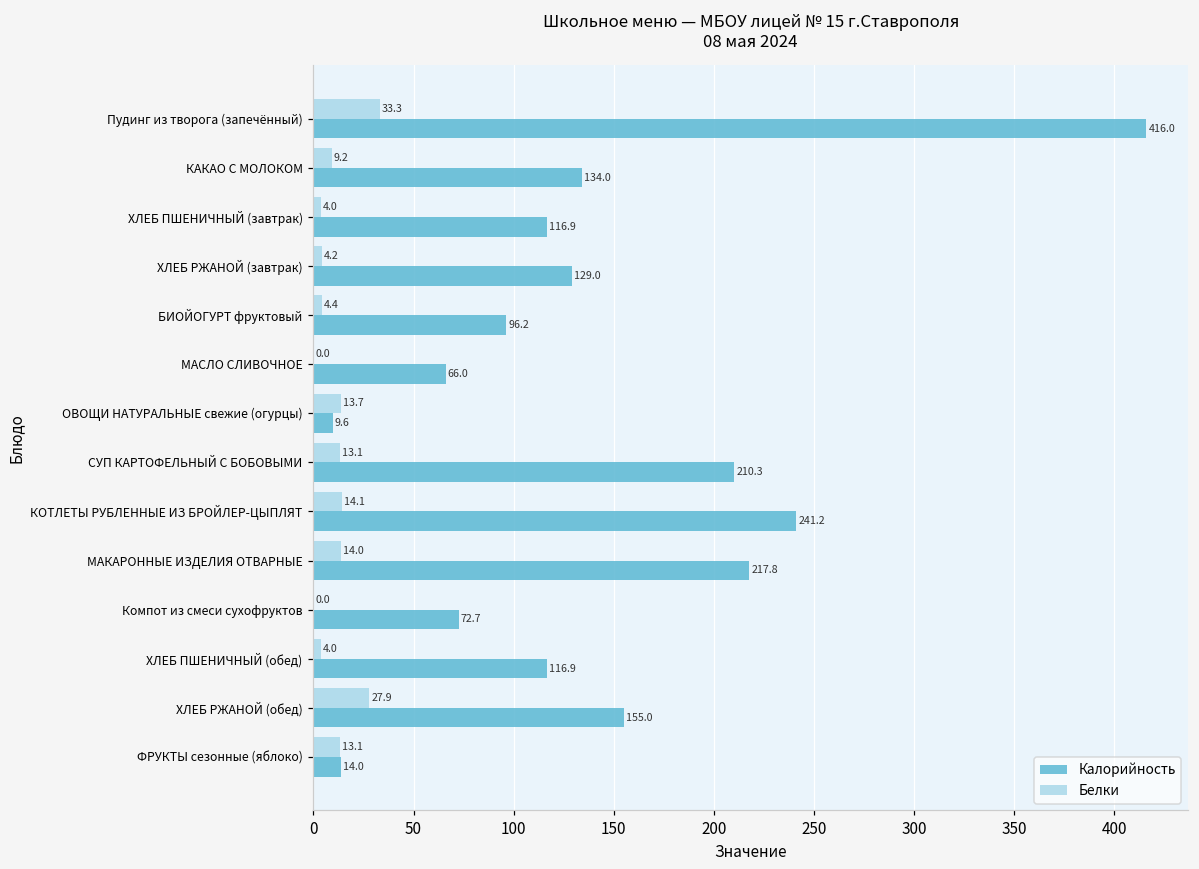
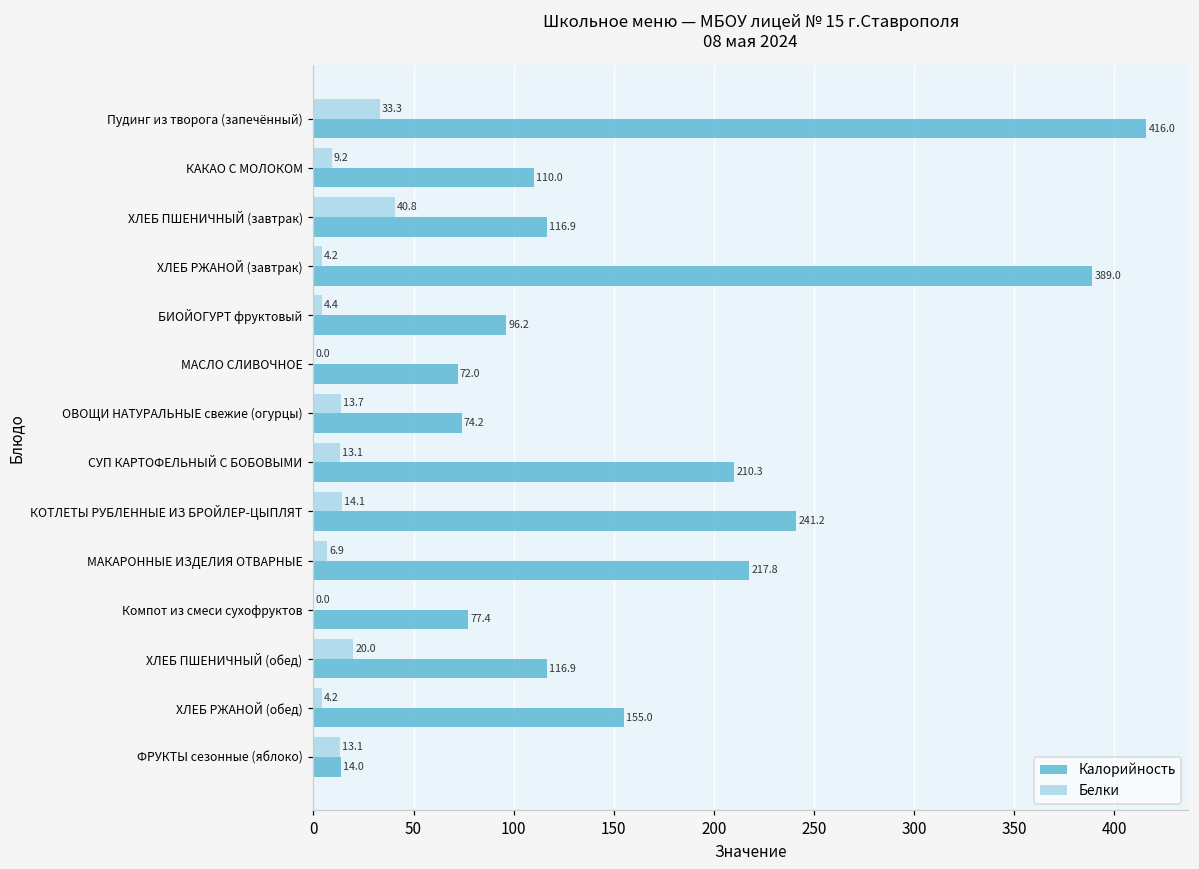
  {
    "Калорийность": {
      "Пудинг из творога (запечённый)": 416.0,
-     "КАКАО С МОЛОКОМ": 134.0,
+     "КАКАО С МОЛОКОМ": 110.0,
      "ХЛЕБ ПШЕНИЧНЫЙ (завтрак)": 116.9,
-     "ХЛЕБ РЖАНОЙ (завтрак)": 129.0,
+     "ХЛЕБ РЖАНОЙ (завтрак)": 389.0,
      "БИОЙОГУРТ фруктовый": 96.2,
-     "МАСЛО СЛИВОЧНОЕ": 66.0,
-     "ОВОЩИ НАТУРАЛЬНЫЕ свежие (огурцы)": 9.6,
+     "МАСЛО СЛИВОЧНОЕ": 72.0,
+     "ОВОЩИ НАТУРАЛЬНЫЕ свежие (огурцы)": 74.2,
      "СУП КАРТОФЕЛЬНЫЙ С БОБОВЫМИ": 210.3,
      "КОТЛЕТЫ РУБЛЕННЫЕ ИЗ БРОЙЛЕР-ЦЫПЛЯТ": 241.2,
      "МАКАРОННЫЕ ИЗДЕЛИЯ ОТВАРНЫЕ": 217.8,
-     "Компот из смеси сухофруктов": 72.7,
+     "Компот из смеси сухофруктов": 77.4,
      "ХЛЕБ ПШЕНИЧНЫЙ (обед)": 116.9,
      "ХЛЕБ РЖАНОЙ (обед)": 155.0,
      "ФРУКТЫ сезонные (яблоко)": 14.0
    },
    "Белки": {
      "Пудинг из творога (запечённый)": 33.3,
      "КАКАО С МОЛОКОМ": 9.2,
-     "ХЛЕБ ПШЕНИЧНЫЙ (завтрак)": 4.0,
+     "ХЛЕБ ПШЕНИЧНЫЙ (завтрак)": 40.8,
      "ХЛЕБ РЖАНОЙ (завтрак)": 4.2,
      "БИОЙОГУРТ фруктовый": 4.4,
      "МАСЛО СЛИВОЧНОЕ": 0.0,
      "ОВОЩИ НАТУРАЛЬНЫЕ свежие (огурцы)": 13.7,
      "СУП КАРТОФЕЛЬНЫЙ С БОБОВЫМИ": 13.1,
      "КОТЛЕТЫ РУБЛЕННЫЕ ИЗ БРОЙЛЕР-ЦЫПЛЯТ": 14.1,
-     "МАКАРОННЫЕ ИЗДЕЛИЯ ОТВАРНЫЕ": 14.0,
+     "МАКАРОННЫЕ ИЗДЕЛИЯ ОТВАРНЫЕ": 6.9,
      "Компот из смеси сухофруктов": 0.0,
-     "ХЛЕБ ПШЕНИЧНЫЙ (обед)": 4.0,
-     "ХЛЕБ РЖАНОЙ (обед)": 27.9,
+     "ХЛЕБ ПШЕНИЧНЫЙ (обед)": 20.0,
+     "ХЛЕБ РЖАНОЙ (обед)": 4.2,
      "ФРУКТЫ сезонные (яблоко)": 13.1
    }
  }
